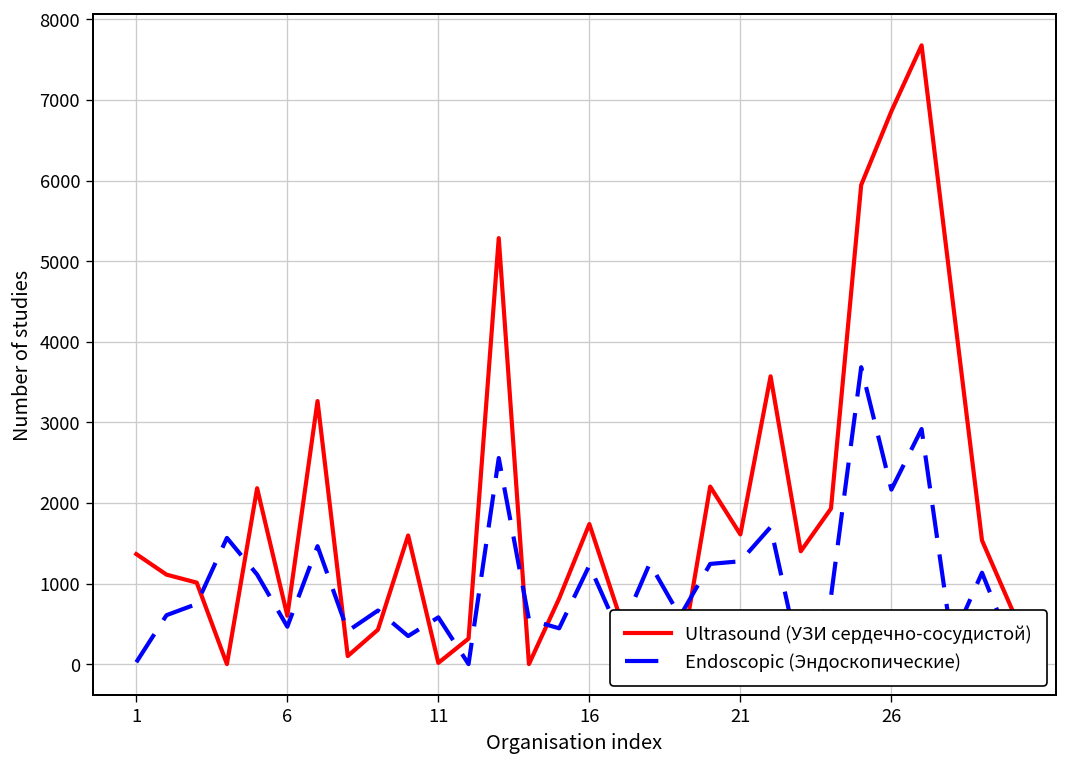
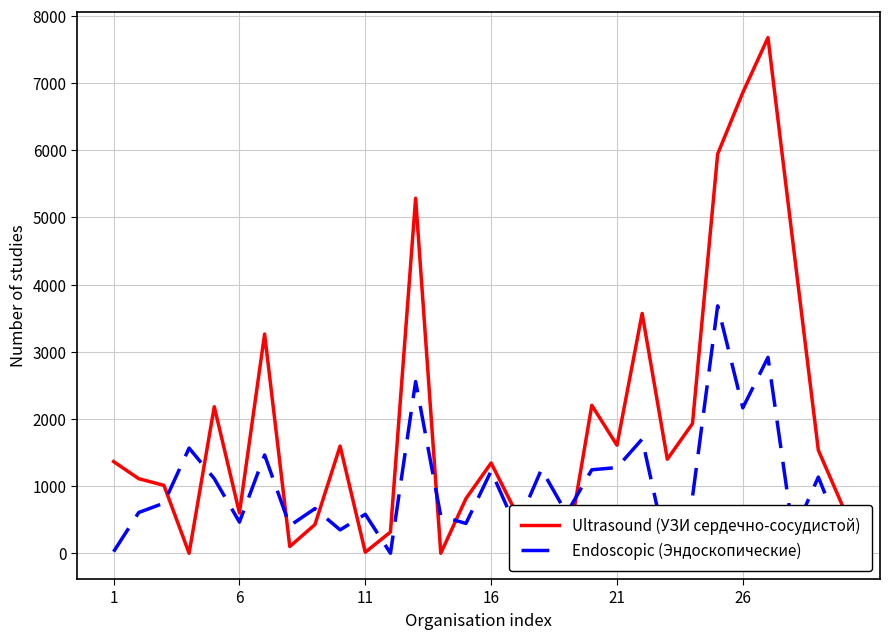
  {
    "Ultrasound (УЗИ сердечно-сосудистой)": {
      "1": 1400,
      "6": 600,
      "11": 0,
-     "16": 1700,
+     "16": 1300,
      "21": 1600,
      "26": 6900
    },
    "Endoscopic (Эндоскопические)": {
      "1": 0,
      "6": 500,
      "11": 600,
      "16": 1200,
      "21": 1300,
      "26": 2200
    }
  }
